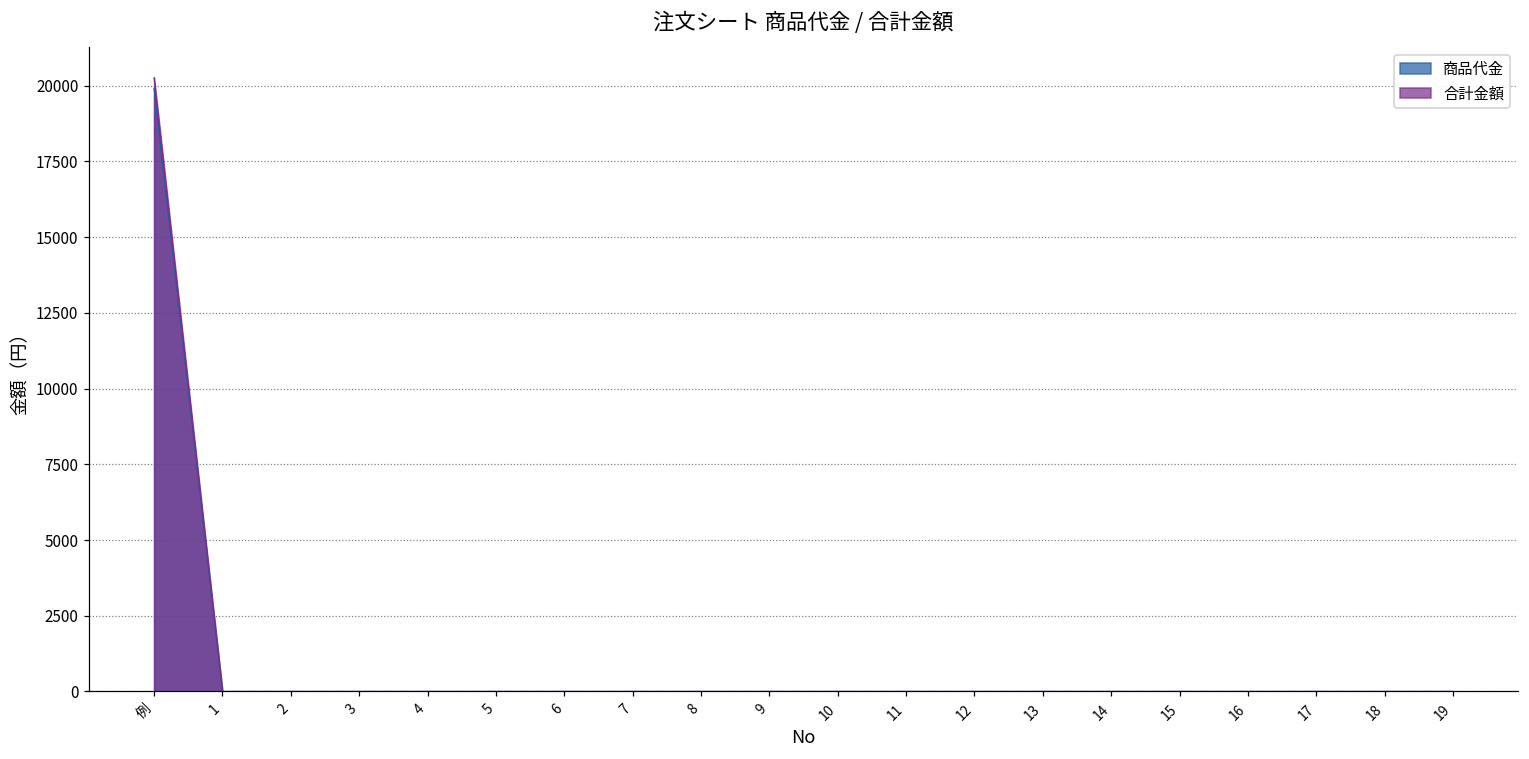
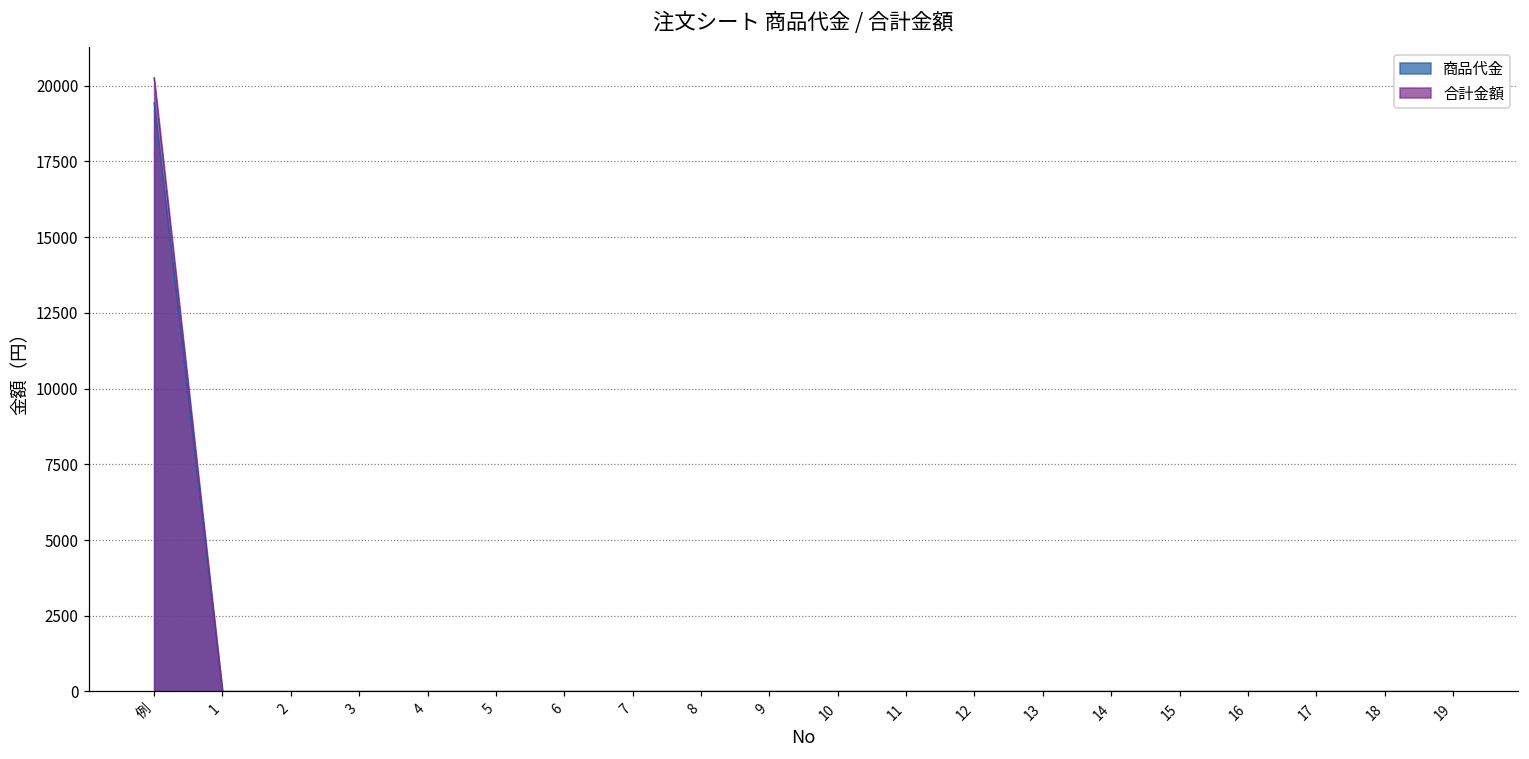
  {
    "商品代金": {
-     "例": 19900
+     "例": 19400
    },
    "合計金額": {
      "例": 20300
    }
  }
